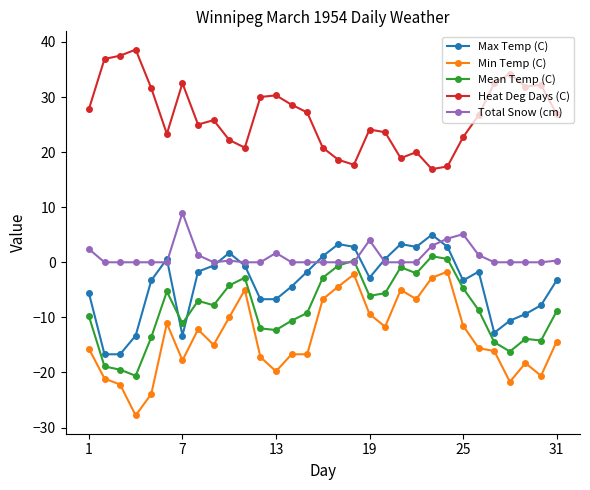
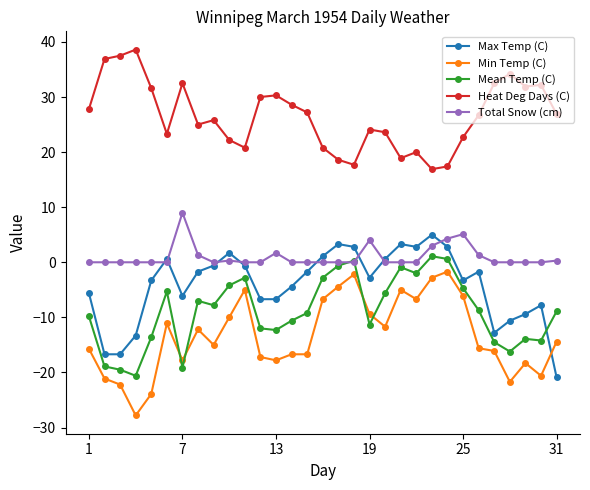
  {
    "Max Temp (C)": {
      "1": -6,
-     "7": -13,
+     "7": -6,
      "13": -7,
      "19": -3,
      "25": -3,
-     "31": -3
+     "31": -21
    },
    "Min Temp (C)": {
      "1": -16,
      "7": -18,
-     "13": -20,
+     "13": -18,
      "19": -9,
-     "25": -12,
+     "25": -6,
      "31": -14
    },
    "Mean Temp (C)": {
      "1": -10,
-     "7": -11,
+     "7": -19,
      "13": -12,
-     "19": -6,
+     "19": -11,
      "25": -5,
      "31": -9
    },
    "Heat Deg Days (C)": {
      "1": 28,
      "7": 33,
      "13": 30,
      "19": 24,
      "25": 23
    },
    "Total Snow (cm)": {
-     "1": 2,
+     "1": 0,
      "7": 9,
      "13": 2,
      "19": 4,
      "25": 5,
      "31": 0
    }
  }
